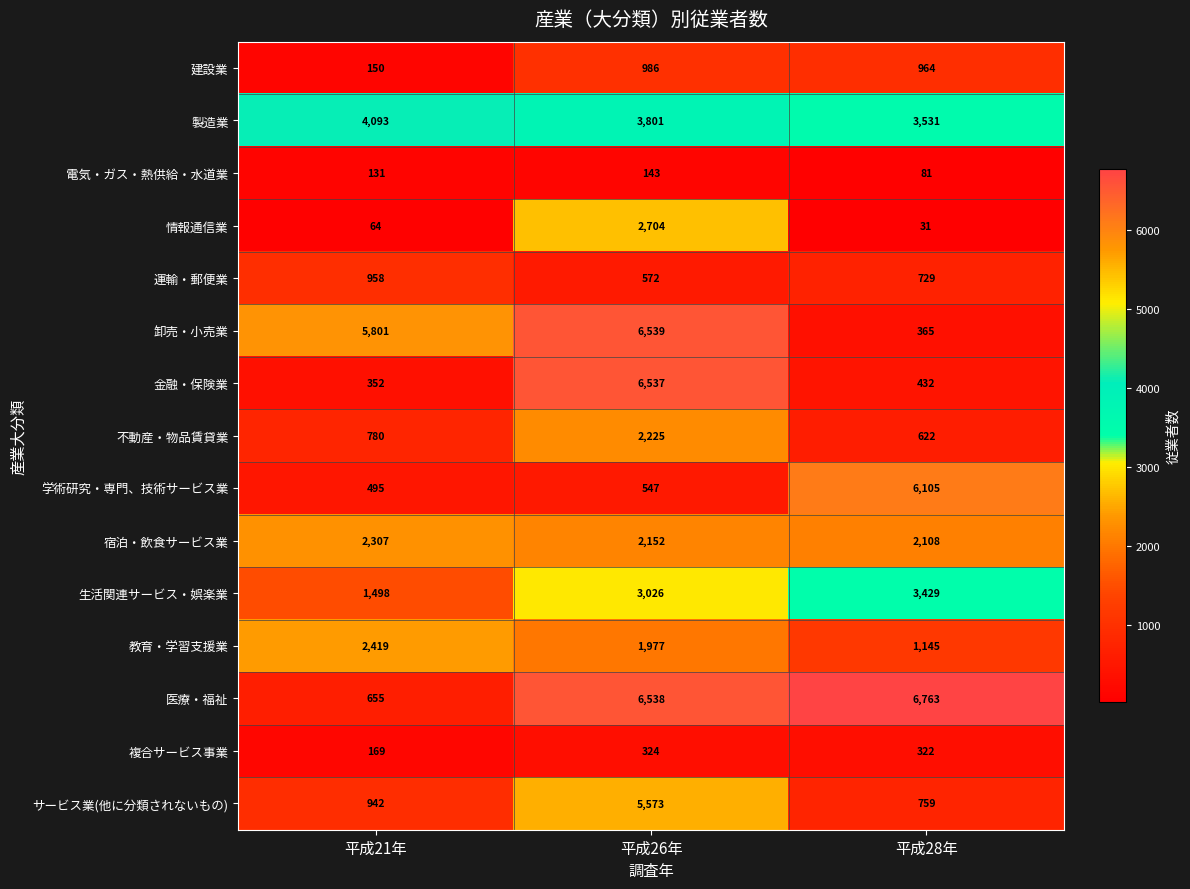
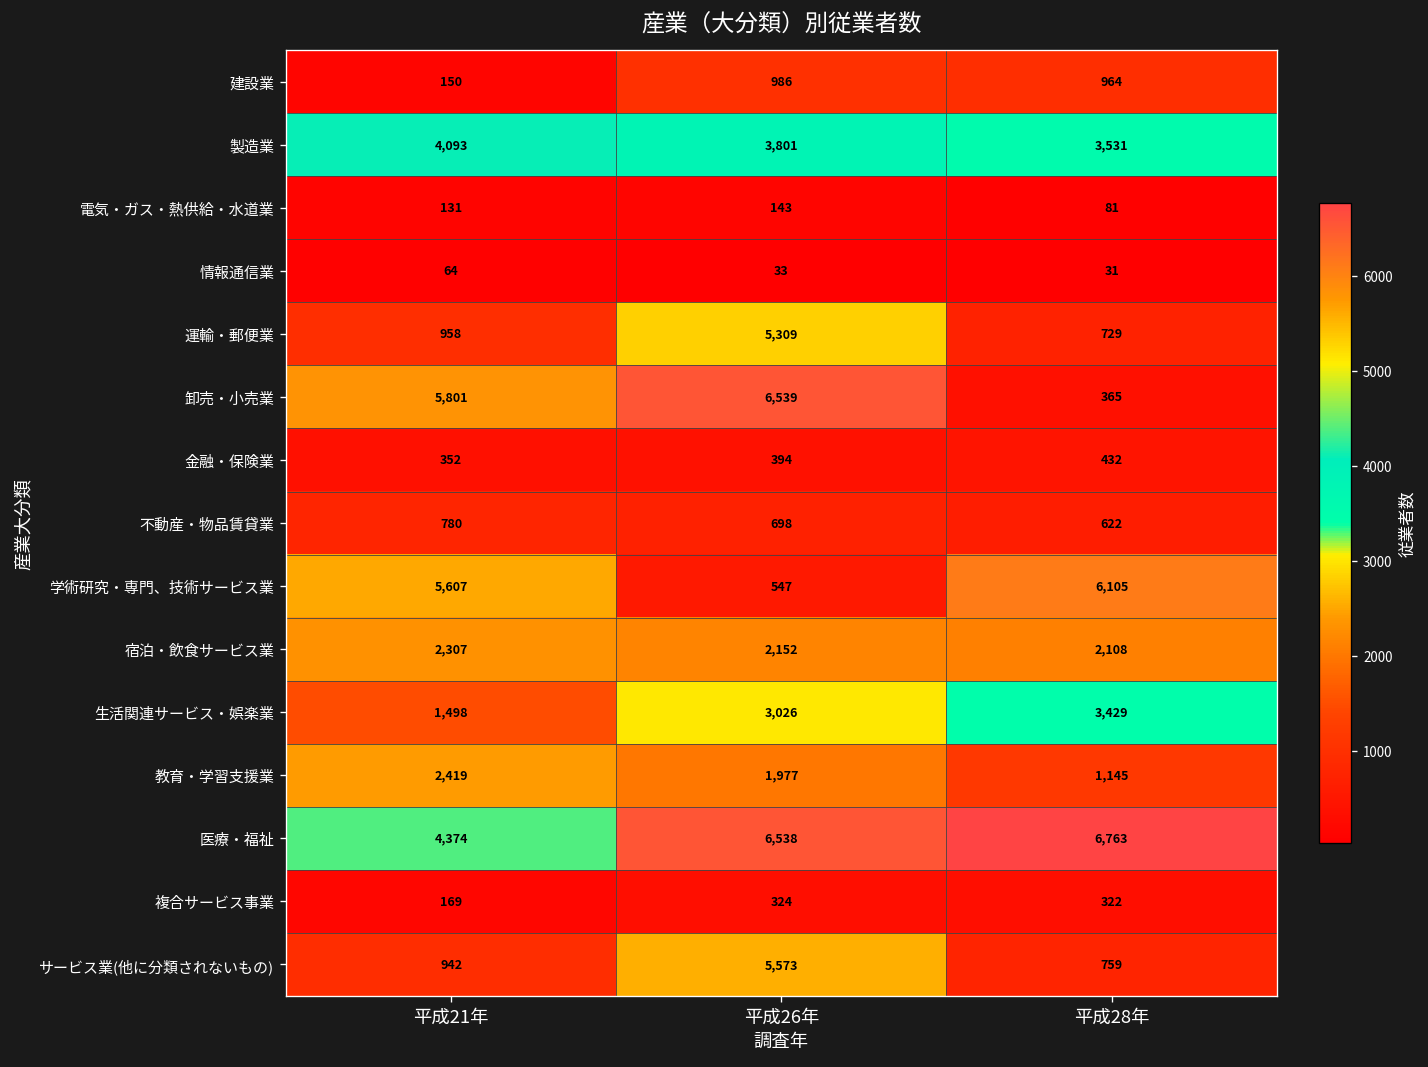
  {
    "建設業": {
      "平成21年": "150",
      "平成26年": "986",
      "平成28年": "964"
    },
    "製造業": {
      "平成21年": "4,093",
      "平成26年": "3,801",
      "平成28年": "3,531"
    },
    "電気・ガス・熱供給・水道業": {
      "平成21年": "131",
      "平成26年": "143",
      "平成28年": "81"
    },
    "情報通信業": {
      "平成21年": "64",
-     "平成26年": "2,704",
+     "平成26年": "33",
      "平成28年": "31"
    },
    "運輸・郵便業": {
      "平成21年": "958",
-     "平成26年": "572",
+     "平成26年": "5,309",
      "平成28年": "729"
    },
    "卸売・小売業": {
      "平成21年": "5,801",
      "平成26年": "6,539",
      "平成28年": "365"
    },
    "金融・保険業": {
      "平成21年": "352",
-     "平成26年": "6,537",
+     "平成26年": "394",
      "平成28年": "432"
    },
    "不動産・物品賃貸業": {
      "平成21年": "780",
-     "平成26年": "2,225",
+     "平成26年": "698",
      "平成28年": "622"
    },
    "学術研究・専門、技術サービス業": {
-     "平成21年": "495",
+     "平成21年": "5,607",
      "平成26年": "547",
      "平成28年": "6,105"
    },
    "宿泊・飲食サービス業": {
      "平成21年": "2,307",
      "平成26年": "2,152",
      "平成28年": "2,108"
    },
    "生活関連サービス・娯楽業": {
      "平成21年": "1,498",
      "平成26年": "3,026",
      "平成28年": "3,429"
    },
    "教育・学習支援業": {
      "平成21年": "2,419",
      "平成26年": "1,977",
      "平成28年": "1,145"
    },
    "医療・福祉": {
-     "平成21年": "655",
+     "平成21年": "4,374",
      "平成26年": "6,538",
      "平成28年": "6,763"
    },
    "複合サービス事業": {
      "平成21年": "169",
      "平成26年": "324",
      "平成28年": "322"
    },
    "サービス業(他に分類されないもの)": {
      "平成21年": "942",
      "平成26年": "5,573",
      "平成28年": "759"
    }
  }
